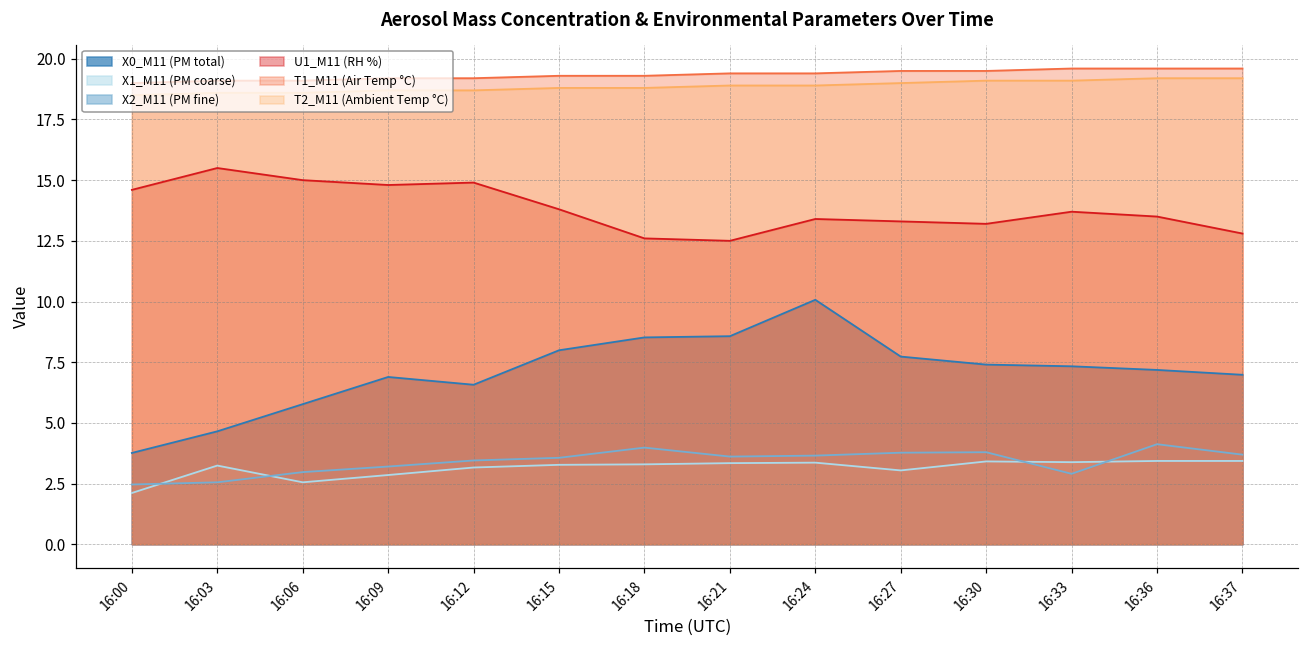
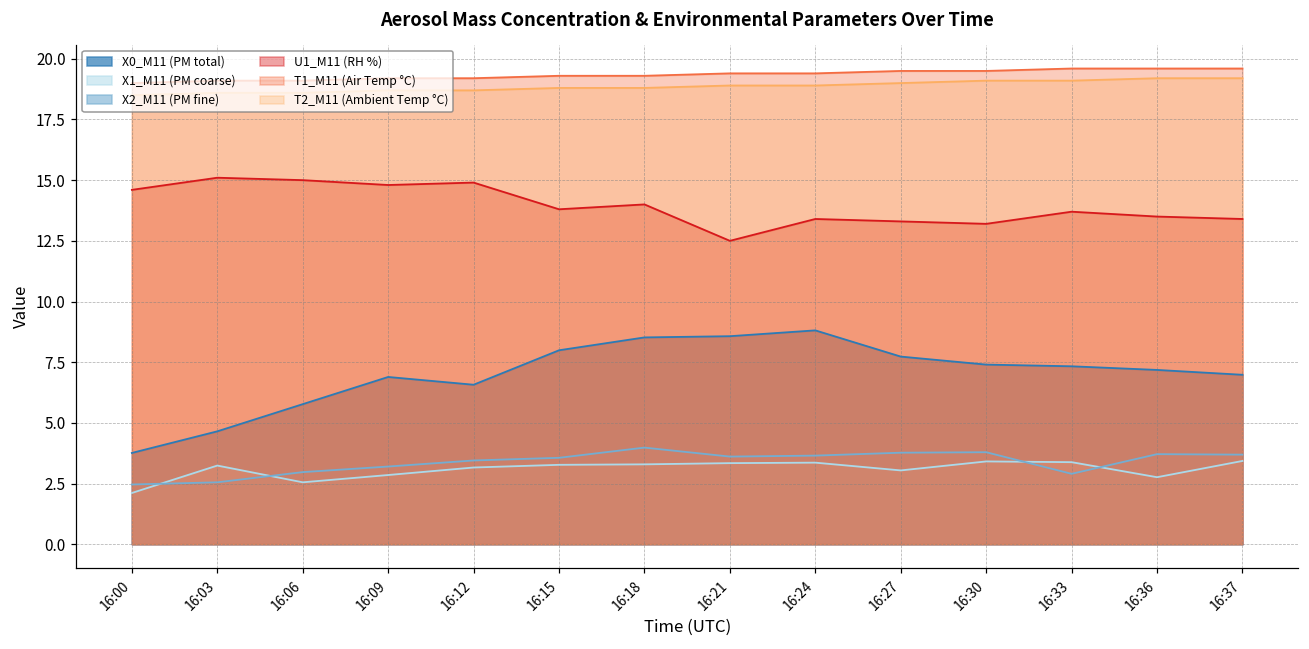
  {
    "X0_M11 (PM total)": {
      "16:00": 3.8,
      "16:03": 4.7,
      "16:06": 5.8,
      "16:09": 6.9,
      "16:12": 6.6,
      "16:15": 8.0,
      "16:18": 8.5,
      "16:21": 8.6,
-     "16:24": 10.1,
+     "16:24": 8.8,
      "16:27": 7.7,
      "16:30": 7.4,
      "16:33": 7.3,
      "16:36": 7.2,
      "16:37": 7.0
    },
    "X1_M11 (PM coarse)": {
      "16:00": 2.1,
      "16:03": 3.2,
      "16:06": 2.6,
      "16:09": 2.9,
      "16:12": 3.2,
      "16:15": 3.3,
      "16:18": 3.3,
      "16:21": 3.3,
      "16:24": 3.4,
      "16:27": 3.0,
      "16:30": 3.4,
      "16:33": 3.4,
-     "16:36": 3.4,
+     "16:36": 2.8,
      "16:37": 3.4
    },
    "X2_M11 (PM fine)": {
      "16:00": 2.5,
      "16:03": 2.6,
      "16:06": 3.0,
      "16:09": 3.2,
      "16:12": 3.5,
      "16:15": 3.6,
      "16:18": 4.0,
      "16:21": 3.6,
      "16:24": 3.7,
      "16:27": 3.8,
      "16:30": 3.8,
      "16:33": 2.9,
-     "16:36": 4.1,
+     "16:36": 3.7,
      "16:37": 3.7
    },
    "U1_M11 (RH %)": {
      "16:00": 14.6,
-     "16:03": 15.5,
+     "16:03": 15.1,
      "16:06": 15.0,
      "16:09": 14.8,
      "16:12": 14.9,
      "16:15": 13.8,
-     "16:18": 12.6,
+     "16:18": 14.0,
      "16:21": 12.5,
      "16:24": 13.4,
      "16:27": 13.3,
      "16:30": 13.2,
      "16:33": 13.7,
      "16:36": 13.5,
-     "16:37": 12.8
+     "16:37": 13.4
    }
  }
